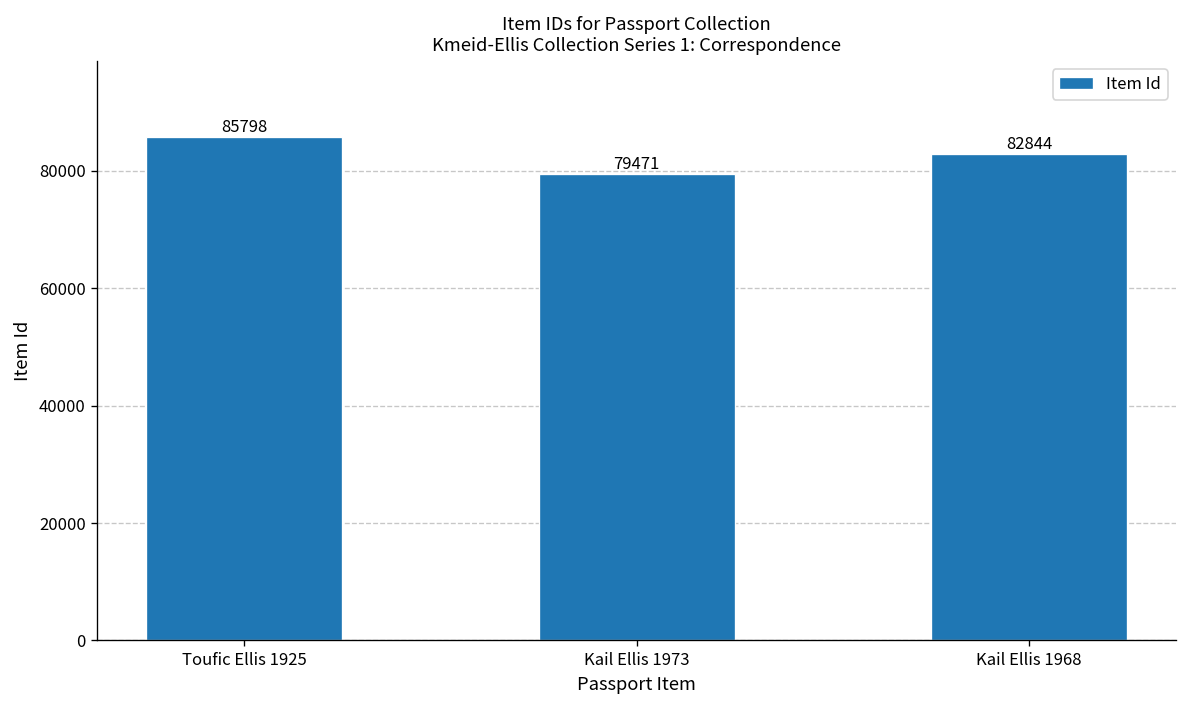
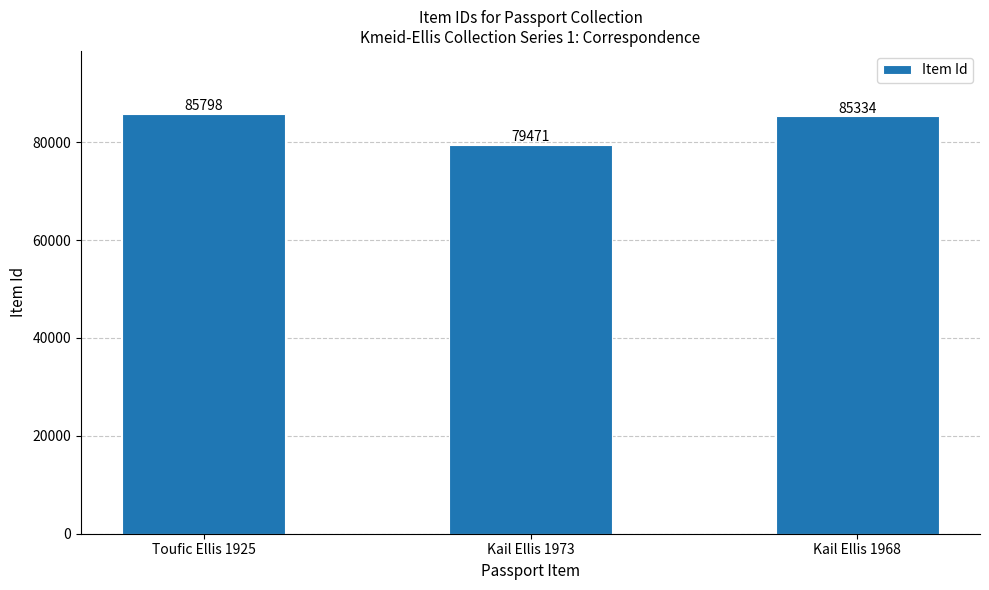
  {
    "Toufic Ellis 1925": 85798,
    "Kail Ellis 1973": 79471,
-   "Kail Ellis 1968": 82844
+   "Kail Ellis 1968": 85334
  }
